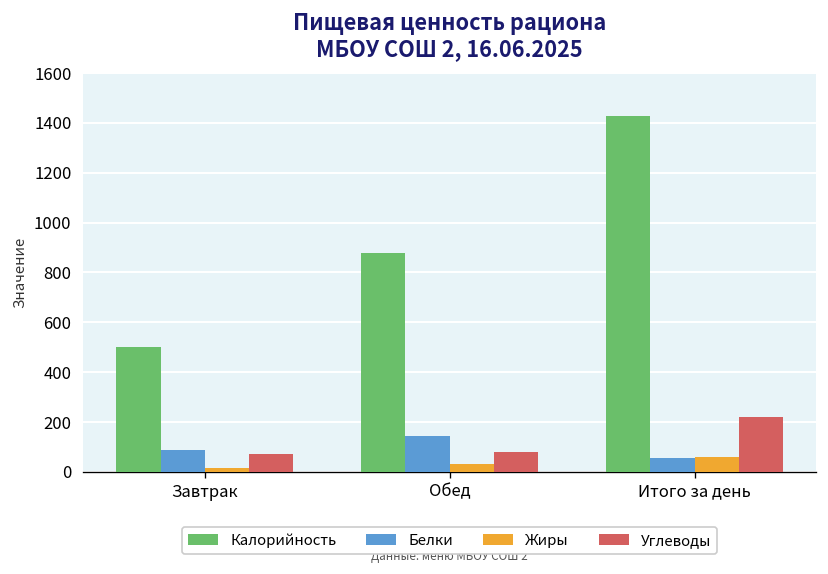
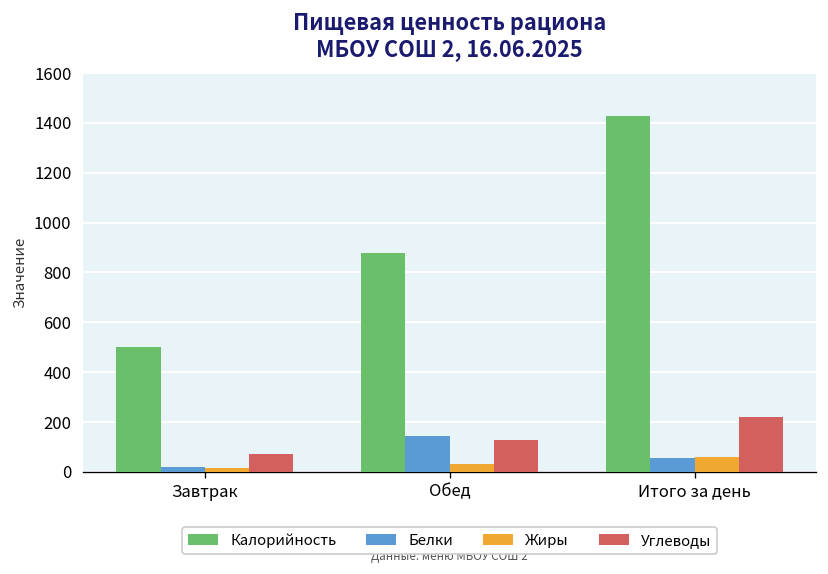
  {
    "Калорийность": {
      "Завтрак": 500,
      "Обед": 880,
      "Итого за день": 1430
    },
    "Белки": {
-     "Завтрак": 90,
+     "Завтрак": 20,
      "Обед": 140,
      "Итого за день": 50
    },
    "Жиры": {
      "Завтрак": 10,
      "Обед": 30,
      "Итого за день": 60
    },
    "Углеводы": {
      "Завтрак": 70,
-     "Обед": 80,
+     "Обед": 130,
      "Итого за день": 220
    }
  }
